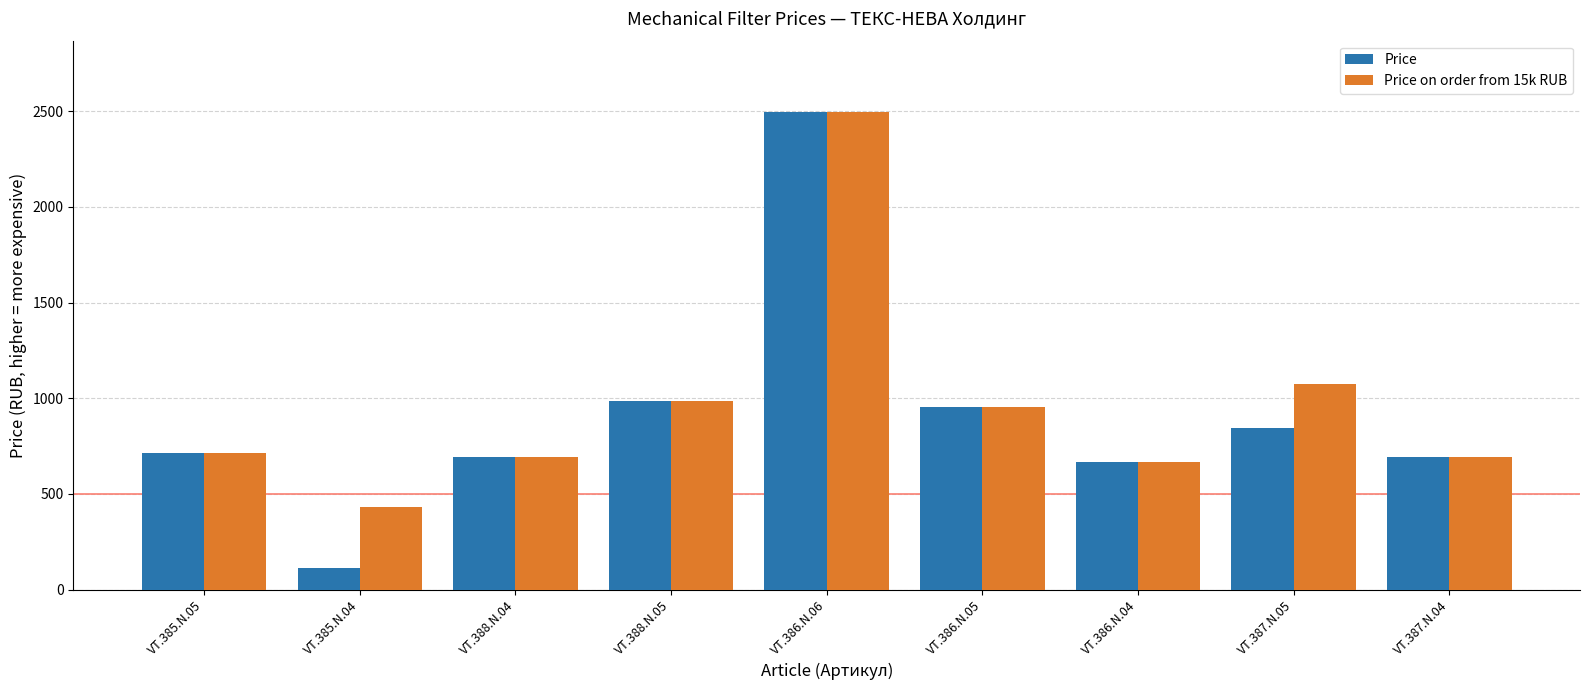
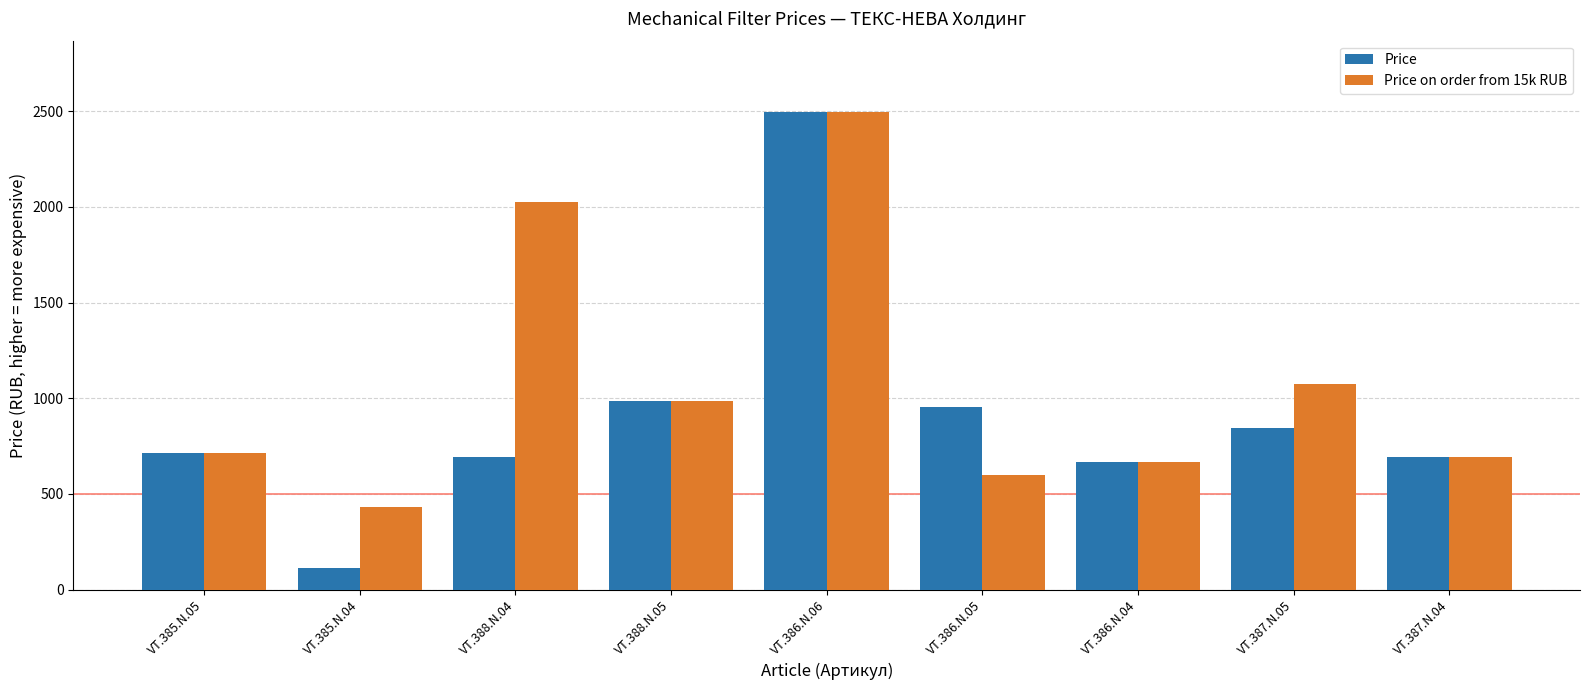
  {
    "Price": {
      "VT.385.N.05": 710,
      "VT.385.N.04": 110,
      "VT.388.N.04": 690,
      "VT.388.N.05": 990,
      "VT.386.N.06": 2490,
      "VT.386.N.05": 960,
      "VT.386.N.04": 670,
      "VT.387.N.05": 850,
      "VT.387.N.04": 690
    },
    "Price on order from 15k RUB": {
      "VT.385.N.05": 710,
      "VT.385.N.04": 430,
-     "VT.388.N.04": 690,
+     "VT.388.N.04": 2020,
      "VT.388.N.05": 990,
      "VT.386.N.06": 2490,
-     "VT.386.N.05": 960,
+     "VT.386.N.05": 600,
      "VT.386.N.04": 670,
      "VT.387.N.05": 1070,
      "VT.387.N.04": 690
    }
  }
